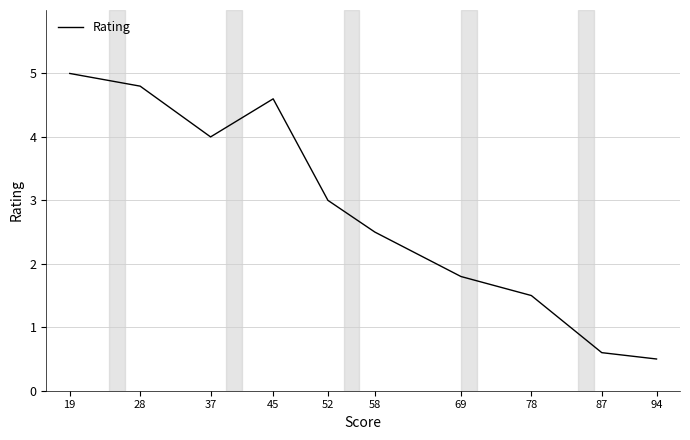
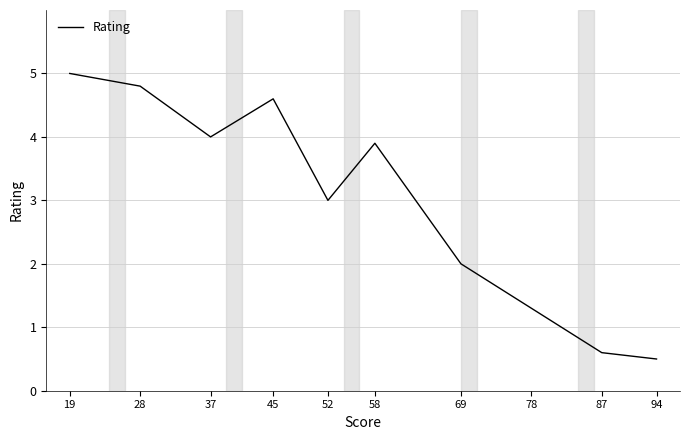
  {
    "19": 5.0,
    "28": 4.8,
    "37": 4.0,
    "45": 4.6,
    "52": 3.0,
-   "58": 2.5,
-   "69": 1.8,
-   "78": 1.5,
+   "58": 3.9,
+   "69": 2.0,
+   "78": 1.3,
    "87": 0.6,
    "94": 0.5
  }
